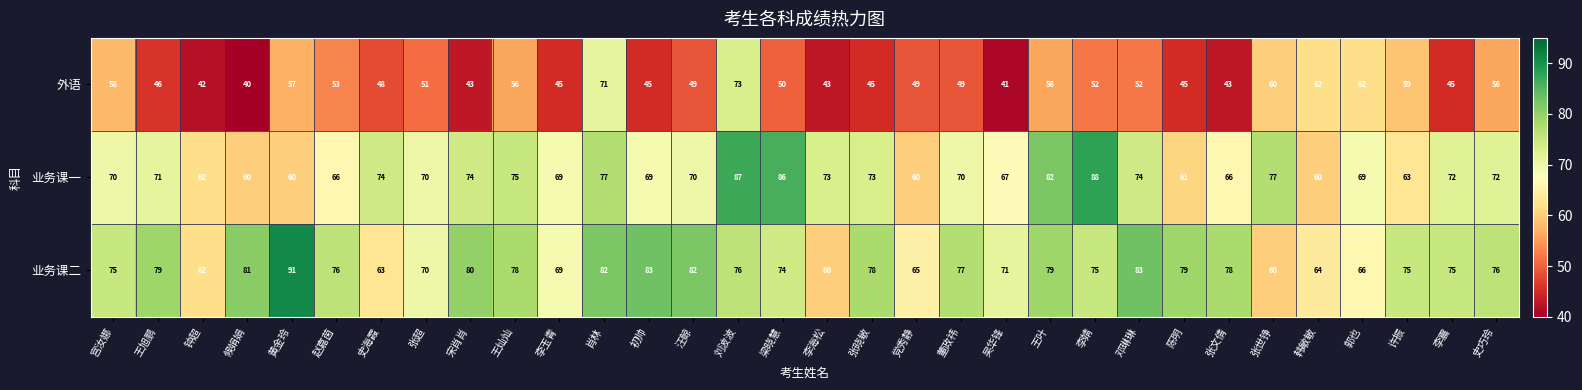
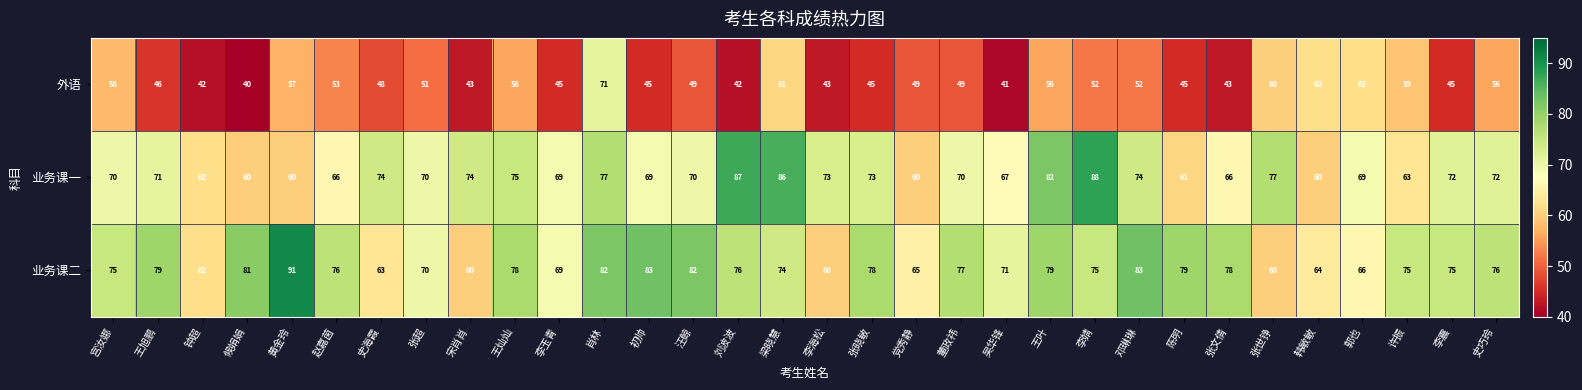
  {
    "外语": {
      "宫汝娜": 58,
      "王旭鹏": 46,
      "钟超": 42,
      "候娟娟": 40,
      "黄金玲": 57,
      "赵嘉茵": 53,
      "史海霞": 48,
      "张超": 51,
      "宋肖肖": 43,
      "王灿灿": 56,
      "李玉青": 45,
      "肖林": 71,
      "初帅": 45,
      "汪鲸": 49,
-     "刘波波": 73,
-     "梁晓慧": 50,
+     "刘波波": 42,
+     "梁晓慧": 61,
      "李海松": 43,
      "张晓敏": 45,
      "党秀静": 49,
      "董政祎": 49,
      "吴华锋": 41,
      "王叶": 56,
      "李婧": 52,
      "邓琳琳": 52,
      "陈明": 45,
      "张文倩": 43,
      "张世铮": 60,
      "韩敏敏": 62,
      "郭也": 62,
      "许振": 59,
      "李震": 45,
      "史巧玲": 56
    },
    "业务课一": {
      "宫汝娜": 70,
      "王旭鹏": 71,
      "钟超": 62,
      "候娟娟": 60,
      "黄金玲": 60,
      "赵嘉茵": 66,
      "史海霞": 74,
      "张超": 70,
      "宋肖肖": 74,
      "王灿灿": 75,
      "李玉青": 69,
      "肖林": 77,
      "初帅": 69,
      "汪鲸": 70,
      "刘波波": 87,
      "梁晓慧": 86,
      "李海松": 73,
      "张晓敏": 73,
      "党秀静": 60,
      "董政祎": 70,
      "吴华锋": 67,
      "王叶": 82,
      "李婧": 88,
      "邓琳琳": 74,
      "陈明": 61,
      "张文倩": 66,
      "张世铮": 77,
      "韩敏敏": 60,
      "郭也": 69,
      "许振": 63,
      "李震": 72,
      "史巧玲": 72
    },
    "业务课二": {
      "宫汝娜": 75,
      "王旭鹏": 79,
      "钟超": 62,
      "候娟娟": 81,
      "黄金玲": 91,
      "赵嘉茵": 76,
      "史海霞": 63,
      "张超": 70,
-     "宋肖肖": 80,
+     "宋肖肖": 60,
      "王灿灿": 78,
      "李玉青": 69,
      "肖林": 82,
      "初帅": 83,
      "汪鲸": 82,
      "刘波波": 76,
      "梁晓慧": 74,
      "李海松": 60,
      "张晓敏": 78,
      "党秀静": 65,
      "董政祎": 77,
      "吴华锋": 71,
      "王叶": 79,
      "李婧": 75,
      "邓琳琳": 83,
      "陈明": 79,
      "张文倩": 78,
      "张世铮": 60,
      "韩敏敏": 64,
      "郭也": 66,
      "许振": 75,
      "李震": 75,
      "史巧玲": 76
    }
  }
